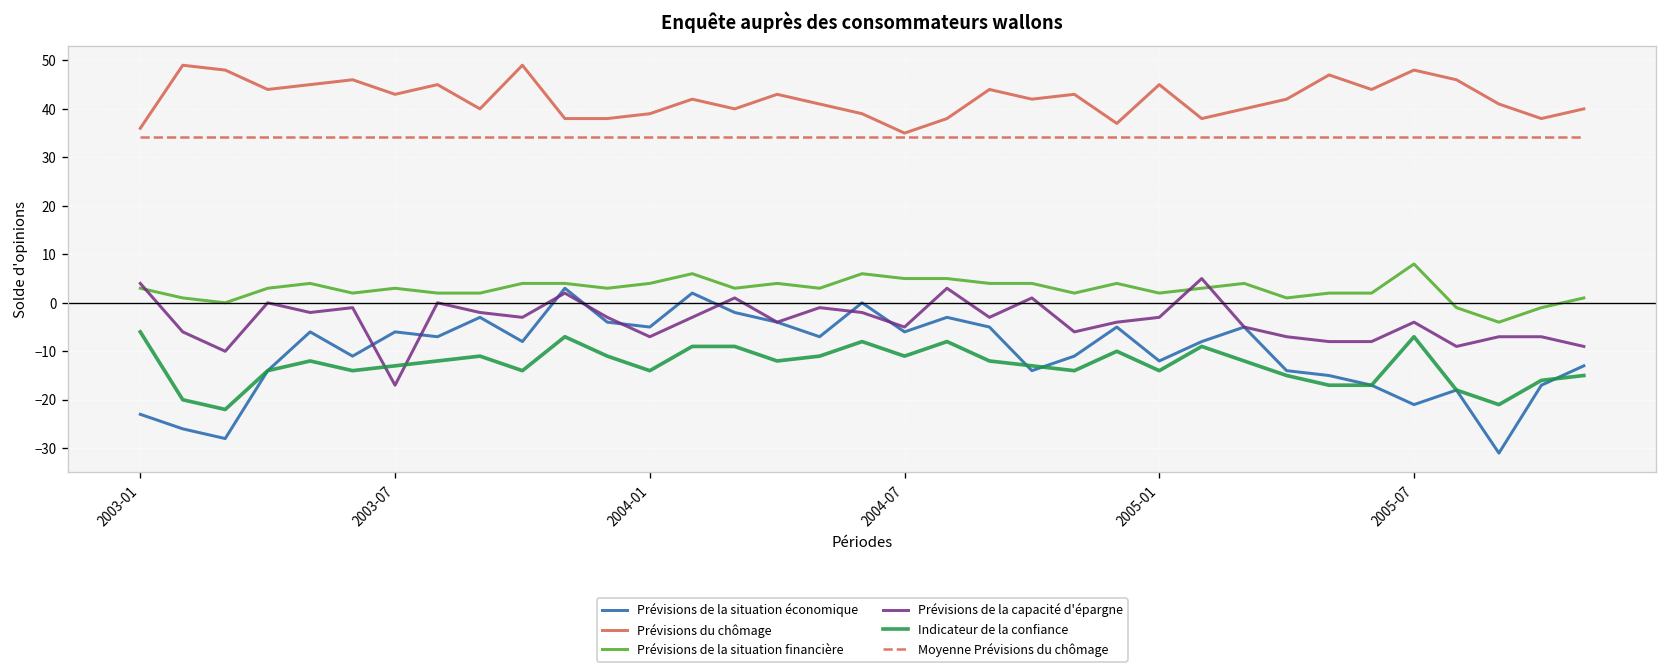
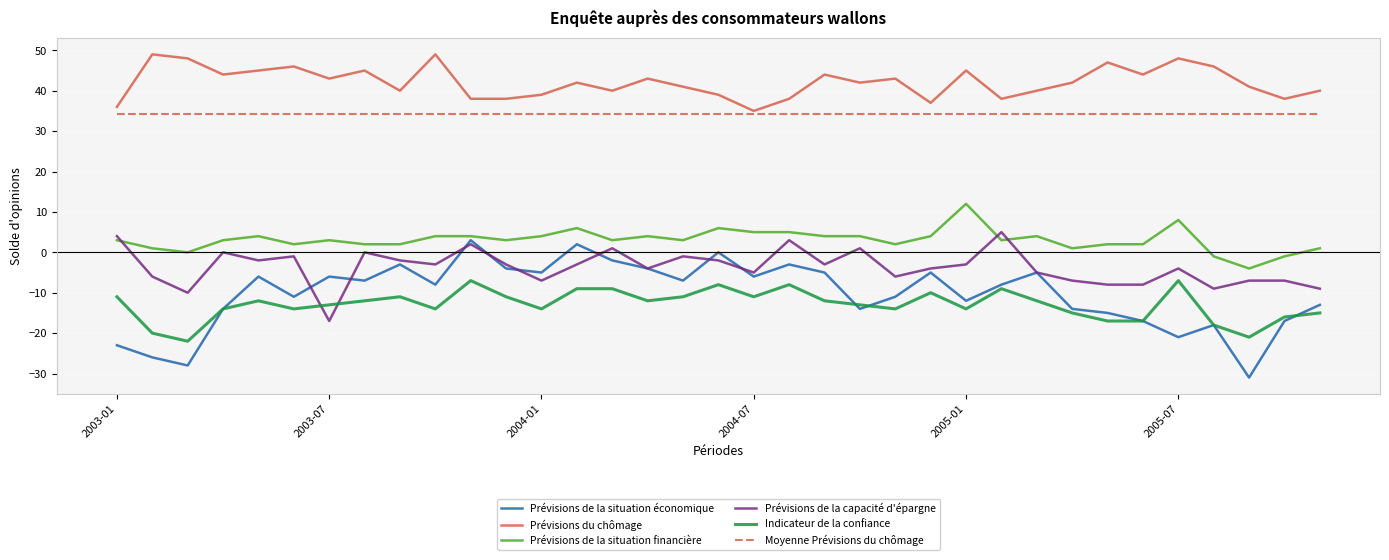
  {
    "Prévisions de la situation économique": {
      "2003-01": -23,
      "2003-07": -6,
      "2004-01": -5,
      "2004-07": -6,
      "2005-01": -12,
      "2005-07": -21
    },
    "Prévisions de la situation financière": {
      "2003-01": 3,
      "2003-07": 3,
      "2004-01": 4,
      "2004-07": 5,
-     "2005-01": 2,
+     "2005-01": 12,
      "2005-07": 8
    },
    "Prévisions de la capacité d'épargne": {
      "2003-01": 4,
      "2003-07": -17,
      "2004-01": -7,
      "2004-07": -5,
      "2005-01": -3,
      "2005-07": -4
    },
    "Indicateur de la confiance": {
-     "2003-01": -6,
+     "2003-01": -11,
      "2003-07": -13,
      "2004-01": -14,
      "2004-07": -11,
      "2005-01": -14,
      "2005-07": -7
    }
  }
